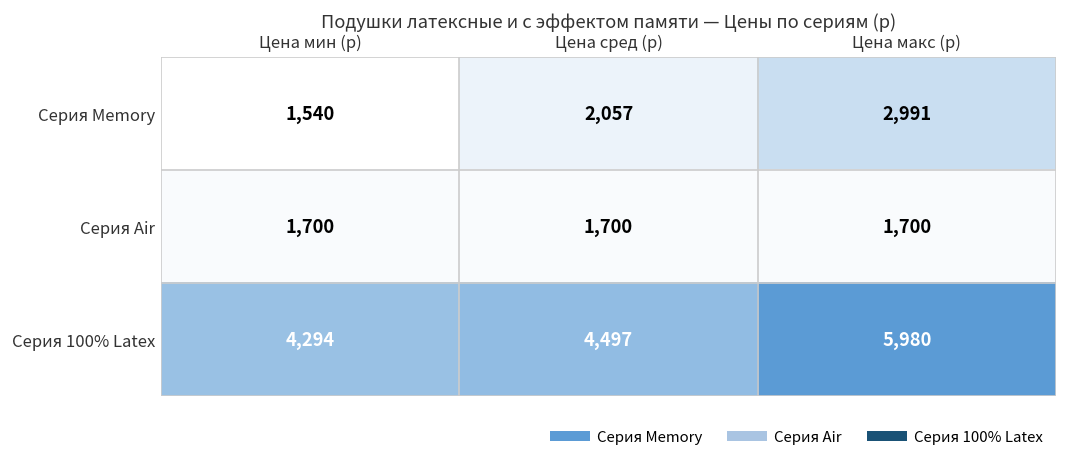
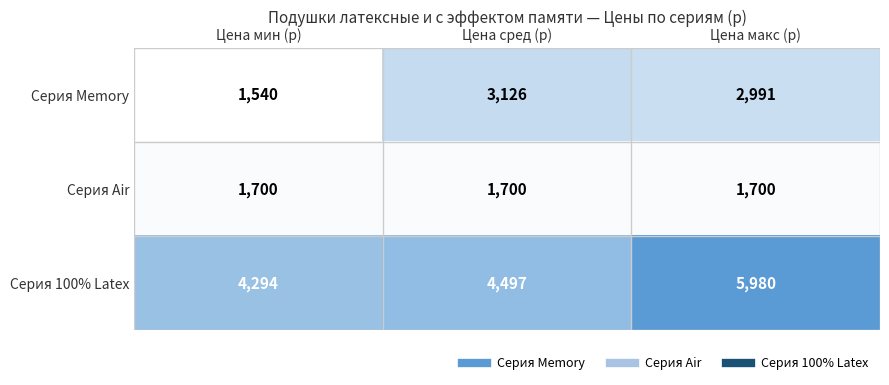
  {
    "Серия Memory": {
      "Цена мин (р)": "1,540",
-     "Цена сред (р)": "2,057",
+     "Цена сред (р)": "3,126",
      "Цена макс (р)": "2,991"
    },
    "Серия Air": {
      "Цена мин (р)": "1,700",
      "Цена сред (р)": "1,700",
      "Цена макс (р)": "1,700"
    },
    "Серия 100% Latex": {
      "Цена мин (р)": "4,294",
      "Цена сред (р)": "4,497",
      "Цена макс (р)": "5,980"
    }
  }
